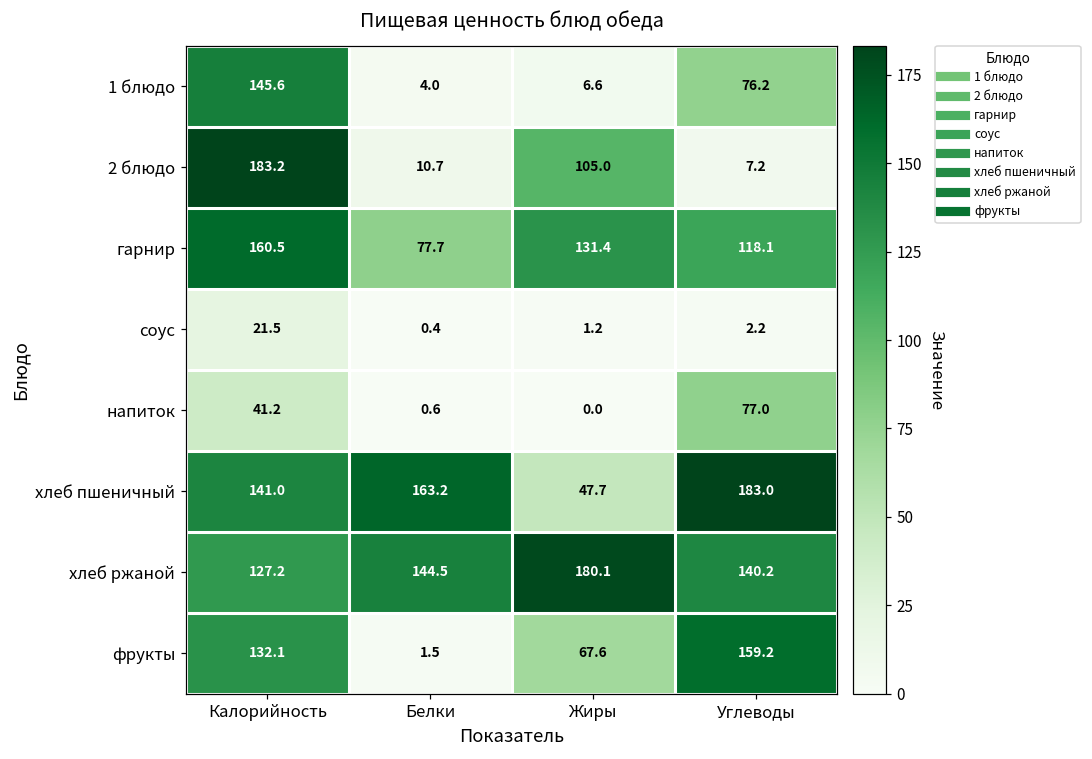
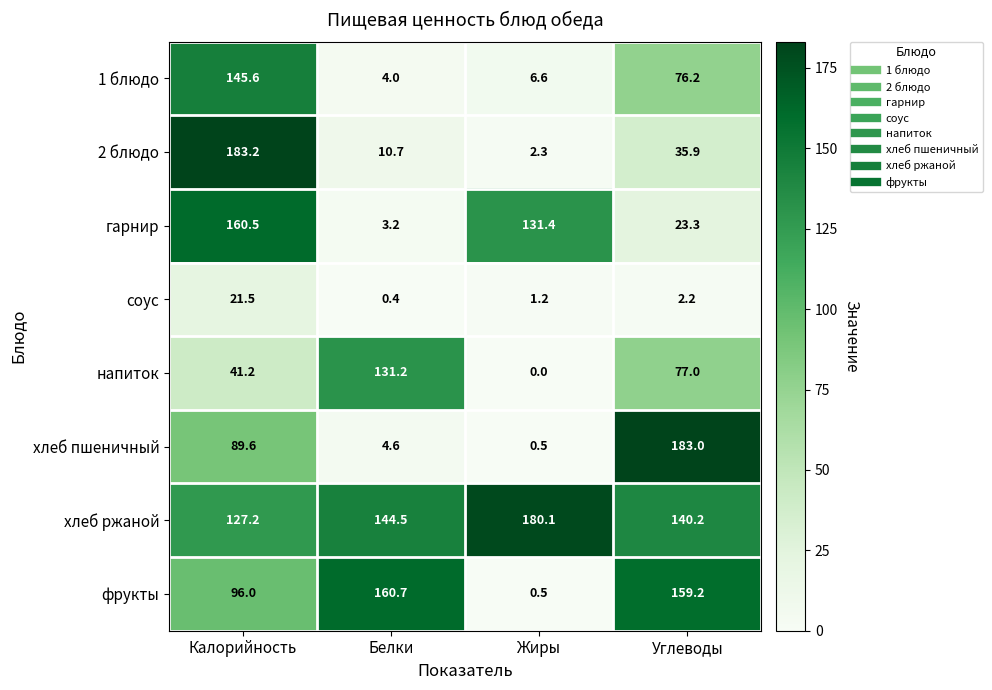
  {
    "1 блюдо": {
      "Калорийность": 145.6,
      "Белки": 4.0,
      "Жиры": 6.6,
      "Углеводы": 76.2
    },
    "2 блюдо": {
      "Калорийность": 183.2,
      "Белки": 10.7,
-     "Жиры": 105.0,
-     "Углеводы": 7.2
+     "Жиры": 2.3,
+     "Углеводы": 35.9
    },
    "гарнир": {
      "Калорийность": 160.5,
-     "Белки": 77.7,
+     "Белки": 3.2,
      "Жиры": 131.4,
-     "Углеводы": 118.1
+     "Углеводы": 23.3
    },
    "соус": {
      "Калорийность": 21.5,
      "Белки": 0.4,
      "Жиры": 1.2,
      "Углеводы": 2.2
    },
    "напиток": {
      "Калорийность": 41.2,
-     "Белки": 0.6,
+     "Белки": 131.2,
      "Жиры": 0.0,
      "Углеводы": 77.0
    },
    "хлеб пшеничный": {
-     "Калорийность": 141.0,
-     "Белки": 163.2,
-     "Жиры": 47.7,
+     "Калорийность": 89.6,
+     "Белки": 4.6,
+     "Жиры": 0.5,
      "Углеводы": 183.0
    },
    "хлеб ржаной": {
      "Калорийность": 127.2,
      "Белки": 144.5,
      "Жиры": 180.1,
      "Углеводы": 140.2
    },
    "фрукты": {
-     "Калорийность": 132.1,
-     "Белки": 1.5,
-     "Жиры": 67.6,
+     "Калорийность": 96.0,
+     "Белки": 160.7,
+     "Жиры": 0.5,
      "Углеводы": 159.2
    }
  }
